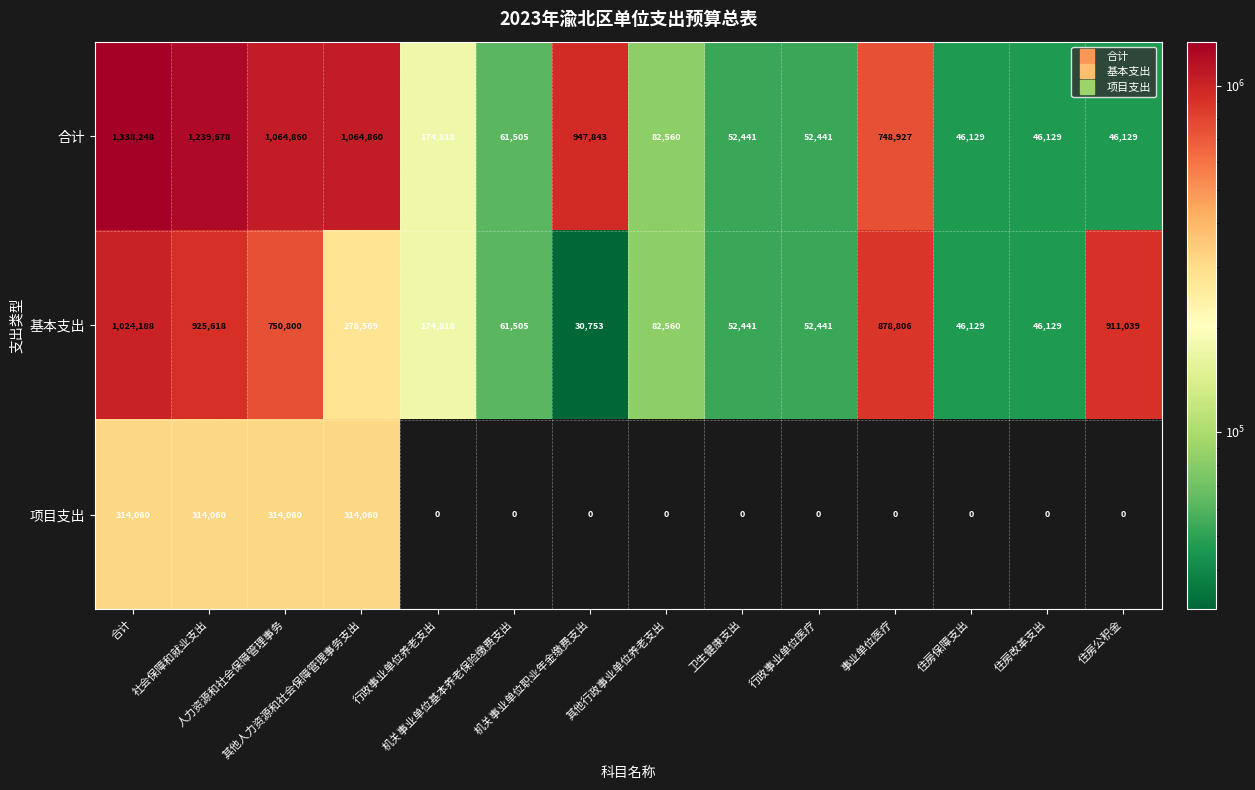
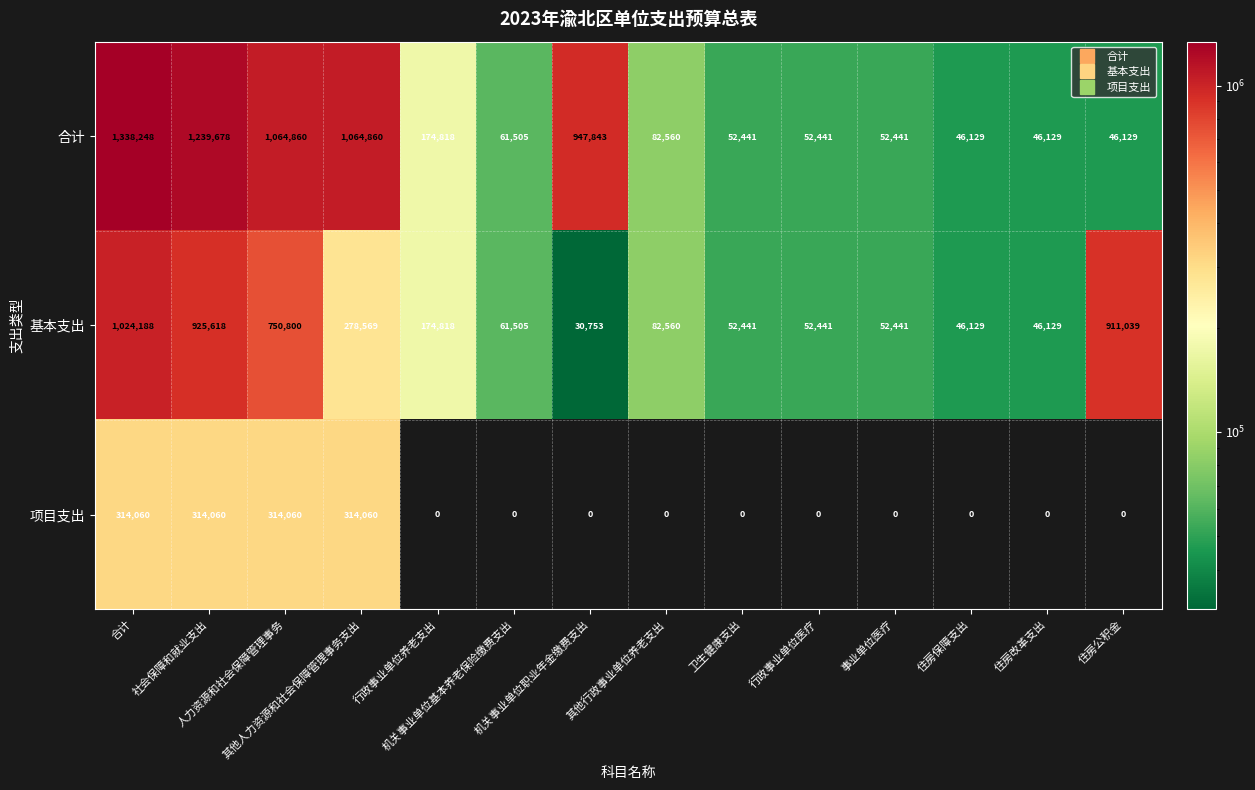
  {
    "合计": {
      "合计": "1,338,248",
      "社会保障和就业支出": "1,239,678",
      "人力资源和社会保障管理事务": "1,064,860",
      "其他人力资源和社会保障管理事务支出": "1,064,860",
      "行政事业单位养老支出": "174,818",
      "机关事业单位基本养老保险缴费支出": "61,505",
      "机关事业单位职业年金缴费支出": "947,843",
      "其他行政事业单位养老支出": "82,560",
      "卫生健康支出": "52,441",
      "行政事业单位医疗": "52,441",
-     "事业单位医疗": "748,927",
+     "事业单位医疗": "52,441",
      "住房保障支出": "46,129",
      "住房改革支出": "46,129",
      "住房公积金": "46,129"
    },
    "基本支出": {
      "合计": "1,024,188",
      "社会保障和就业支出": "925,618",
      "人力资源和社会保障管理事务": "750,800",
      "其他人力资源和社会保障管理事务支出": "278,569",
      "行政事业单位养老支出": "174,818",
      "机关事业单位基本养老保险缴费支出": "61,505",
      "机关事业单位职业年金缴费支出": "30,753",
      "其他行政事业单位养老支出": "82,560",
      "卫生健康支出": "52,441",
      "行政事业单位医疗": "52,441",
-     "事业单位医疗": "878,806",
+     "事业单位医疗": "52,441",
      "住房保障支出": "46,129",
      "住房改革支出": "46,129",
      "住房公积金": "911,039"
    },
    "项目支出": {
      "合计": "314,060",
      "社会保障和就业支出": "314,060",
      "人力资源和社会保障管理事务": "314,060",
      "其他人力资源和社会保障管理事务支出": "314,060",
      "行政事业单位养老支出": "0",
      "机关事业单位基本养老保险缴费支出": "0",
      "机关事业单位职业年金缴费支出": "0",
      "其他行政事业单位养老支出": "0",
      "卫生健康支出": "0",
      "行政事业单位医疗": "0",
      "事业单位医疗": "0",
      "住房保障支出": "0",
      "住房改革支出": "0",
      "住房公积金": "0"
    }
  }
